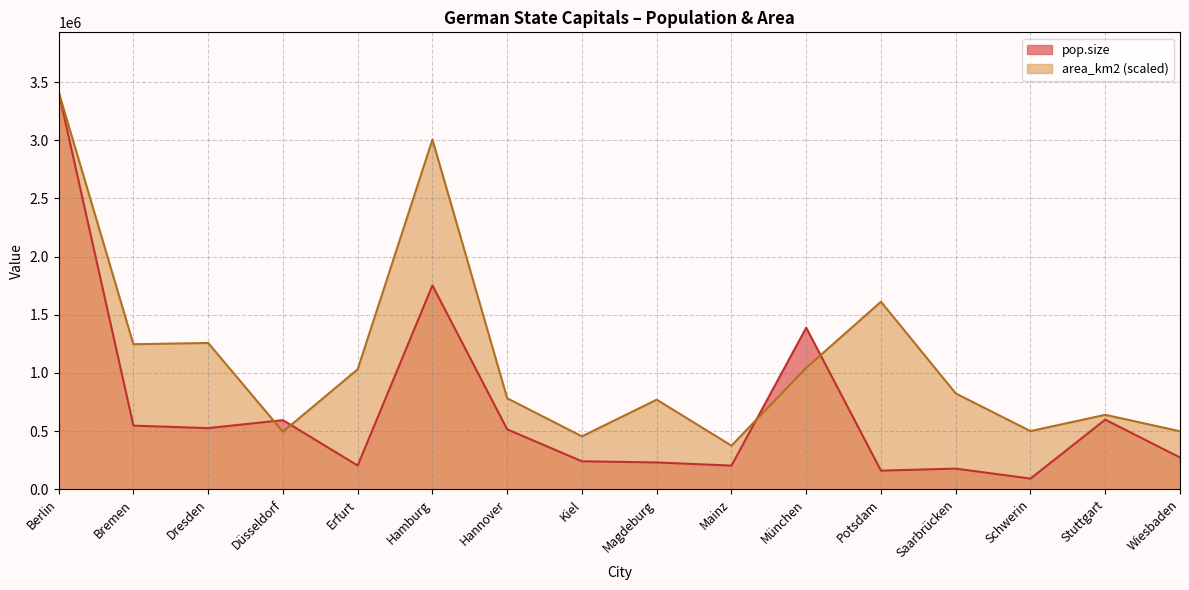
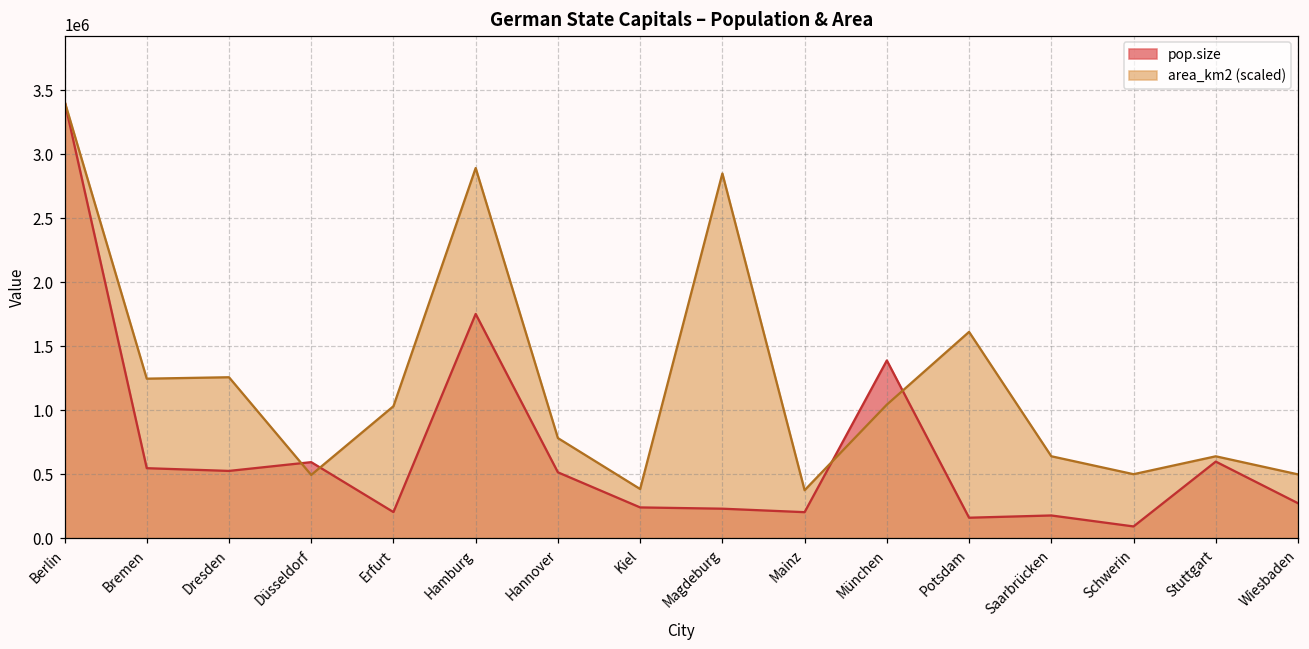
  {
    "pop.size": {
      "Bremen": 550000,
      "Dresden": 530000,
      "Düsseldorf": 590000,
      "Erfurt": 200000,
      "Hamburg": 1750000,
      "Hannover": 510000,
      "Kiel": 240000,
      "Magdeburg": 230000,
      "Mainz": 200000,
      "München": 1390000,
      "Potsdam": 160000,
      "Saarbrücken": 180000,
      "Schwerin": 90000,
      "Stuttgart": 600000,
      "Wiesbaden": 270000
    },
    "area_km2 (scaled)": {
      "Bremen": 1250000,
      "Dresden": 1260000,
      "Düsseldorf": 490000,
      "Erfurt": 1030000,
-     "Hamburg": 3010000,
+     "Hamburg": 2890000,
      "Hannover": 780000,
-     "Kiel": 450000,
-     "Magdeburg": 770000,
+     "Kiel": 380000,
+     "Magdeburg": 2850000,
      "Mainz": 370000,
      "München": 1040000,
      "Potsdam": 1610000,
-     "Saarbrücken": 820000,
+     "Saarbrücken": 640000,
      "Schwerin": 500000,
      "Stuttgart": 640000,
      "Wiesbaden": 500000
    }
  }
